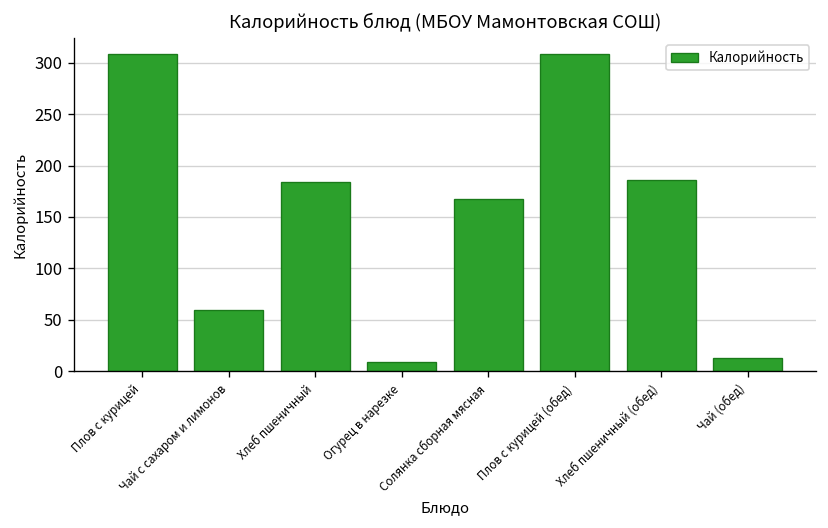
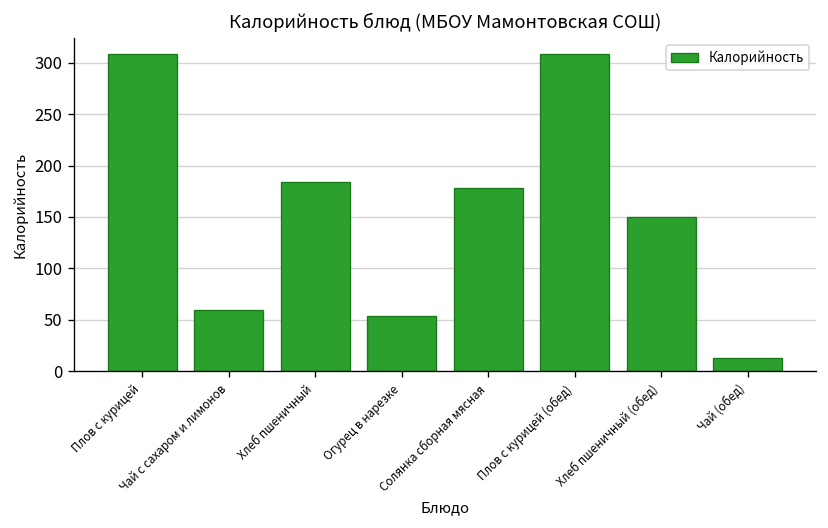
  {
    "Плов с курицей": 310,
    "Чай с сахаром и лимонов": 60,
    "Хлеб пшеничный": 180,
-   "Огурец в нарезке": 10,
-   "Солянка сборная мясная": 170,
+   "Огурец в нарезке": 50,
+   "Солянка сборная мясная": 180,
    "Плов с курицей (обед)": 310,
-   "Хлеб пшеничный (обед)": 190,
+   "Хлеб пшеничный (обед)": 150,
    "Чай (обед)": 10
  }
